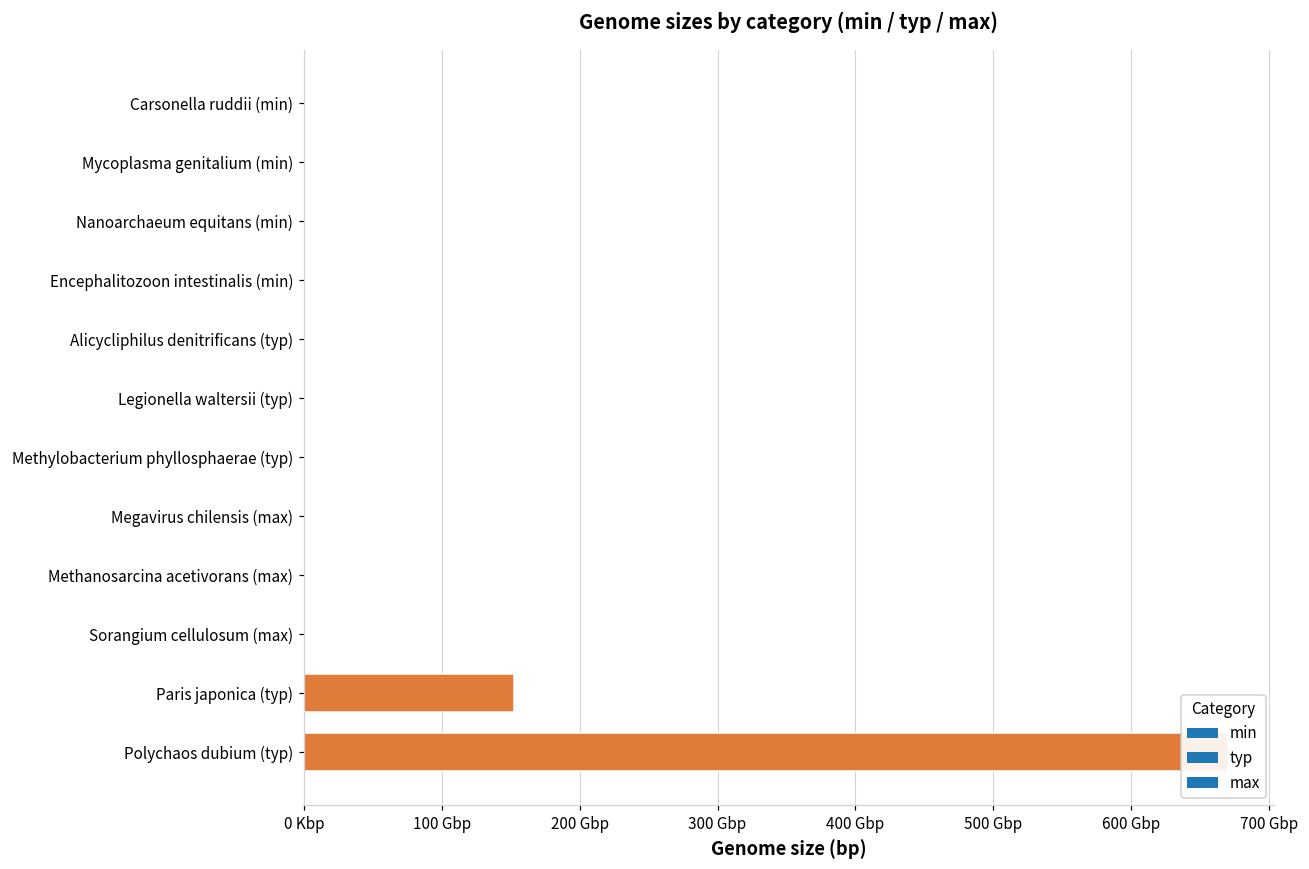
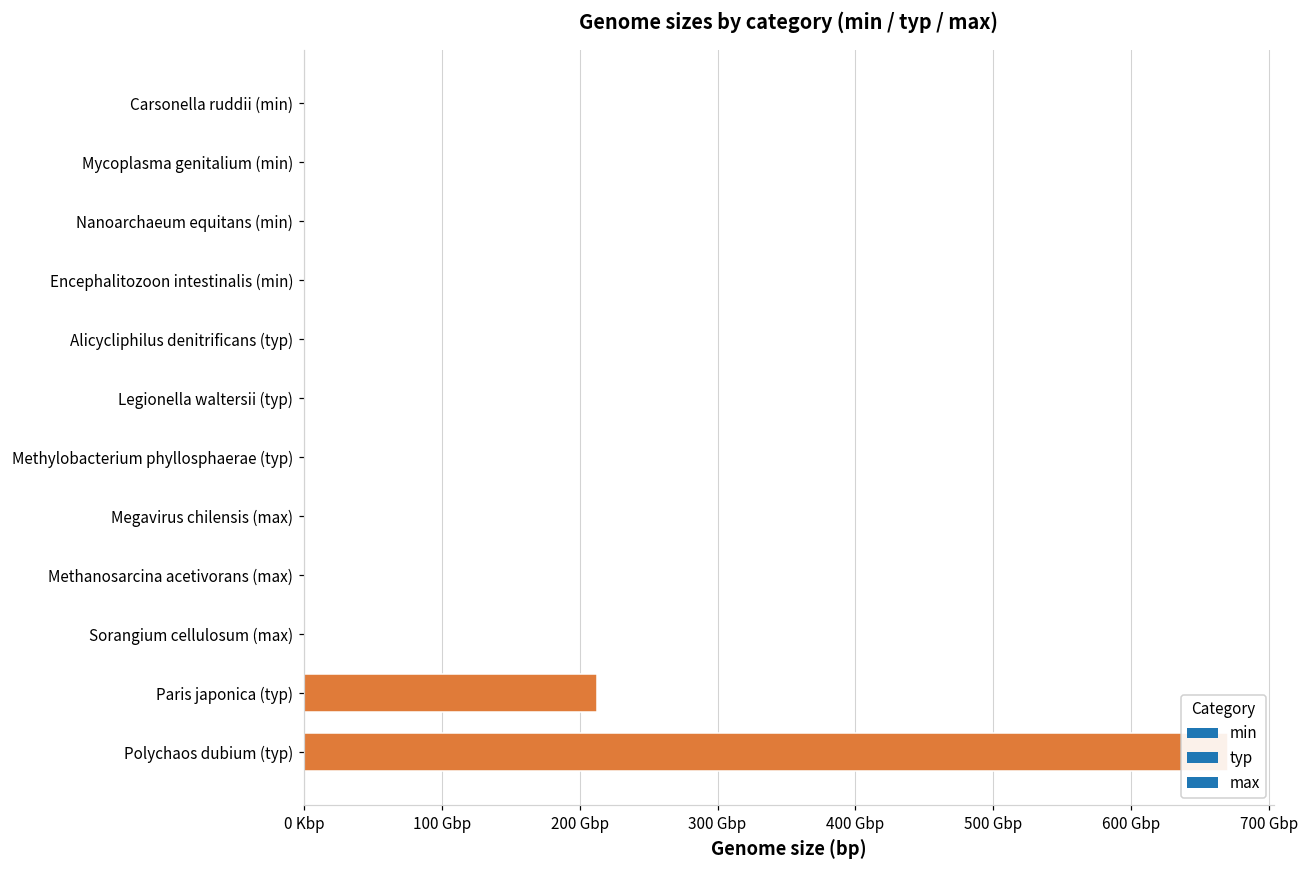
  {
-   "Paris japonica (typ)": "152 Gbp"
+   "Paris japonica (typ)": "213 Gbp"
  }
